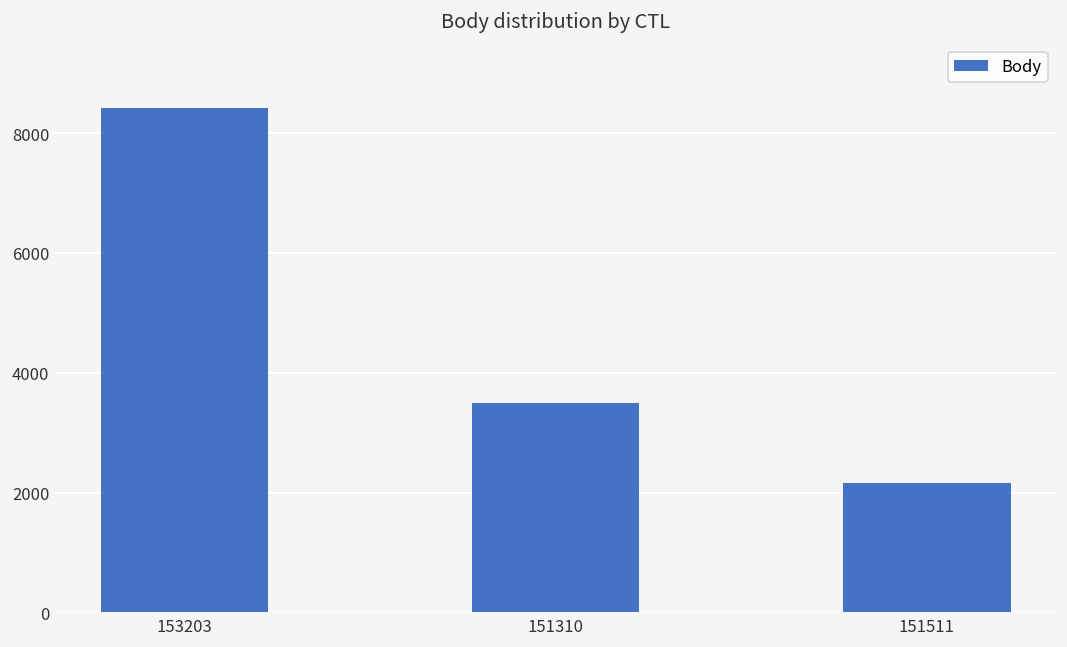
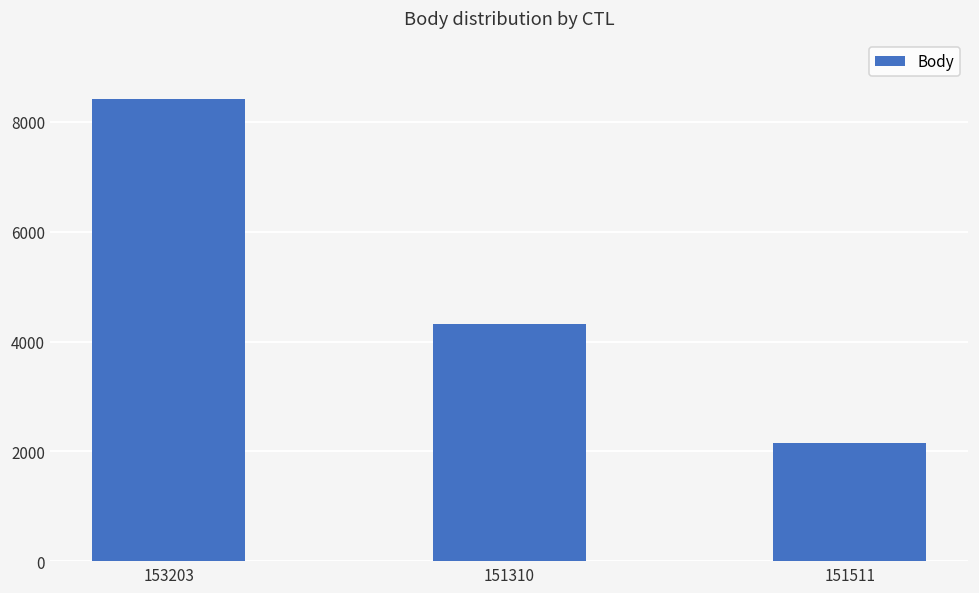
  {
    "153203": 8400,
-   "151310": 3500,
+   "151310": 4300,
    "151511": 2200
  }
